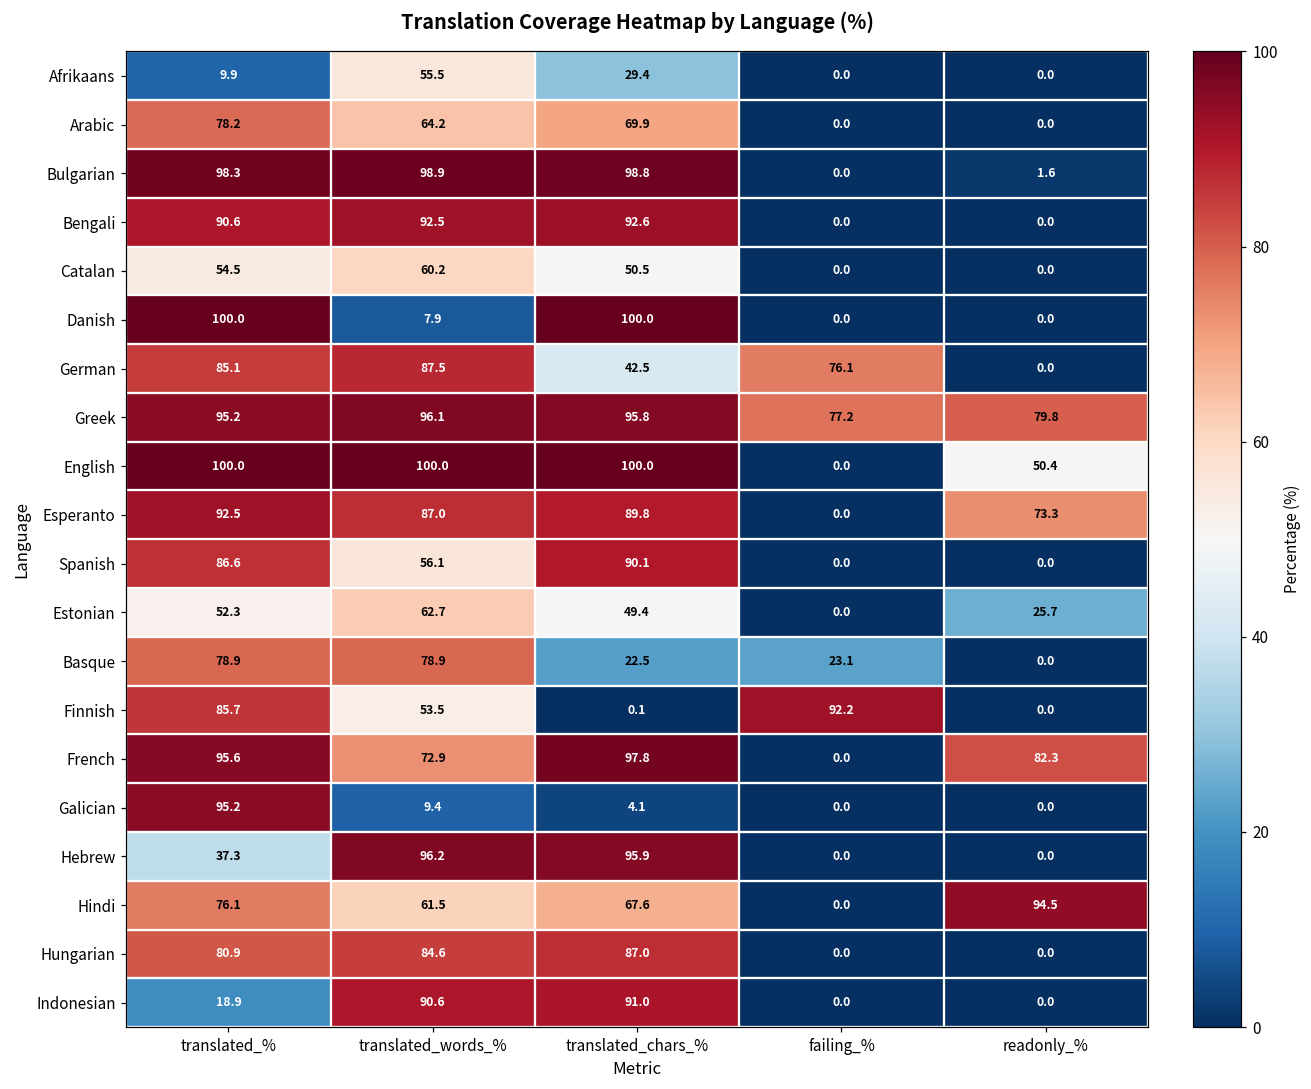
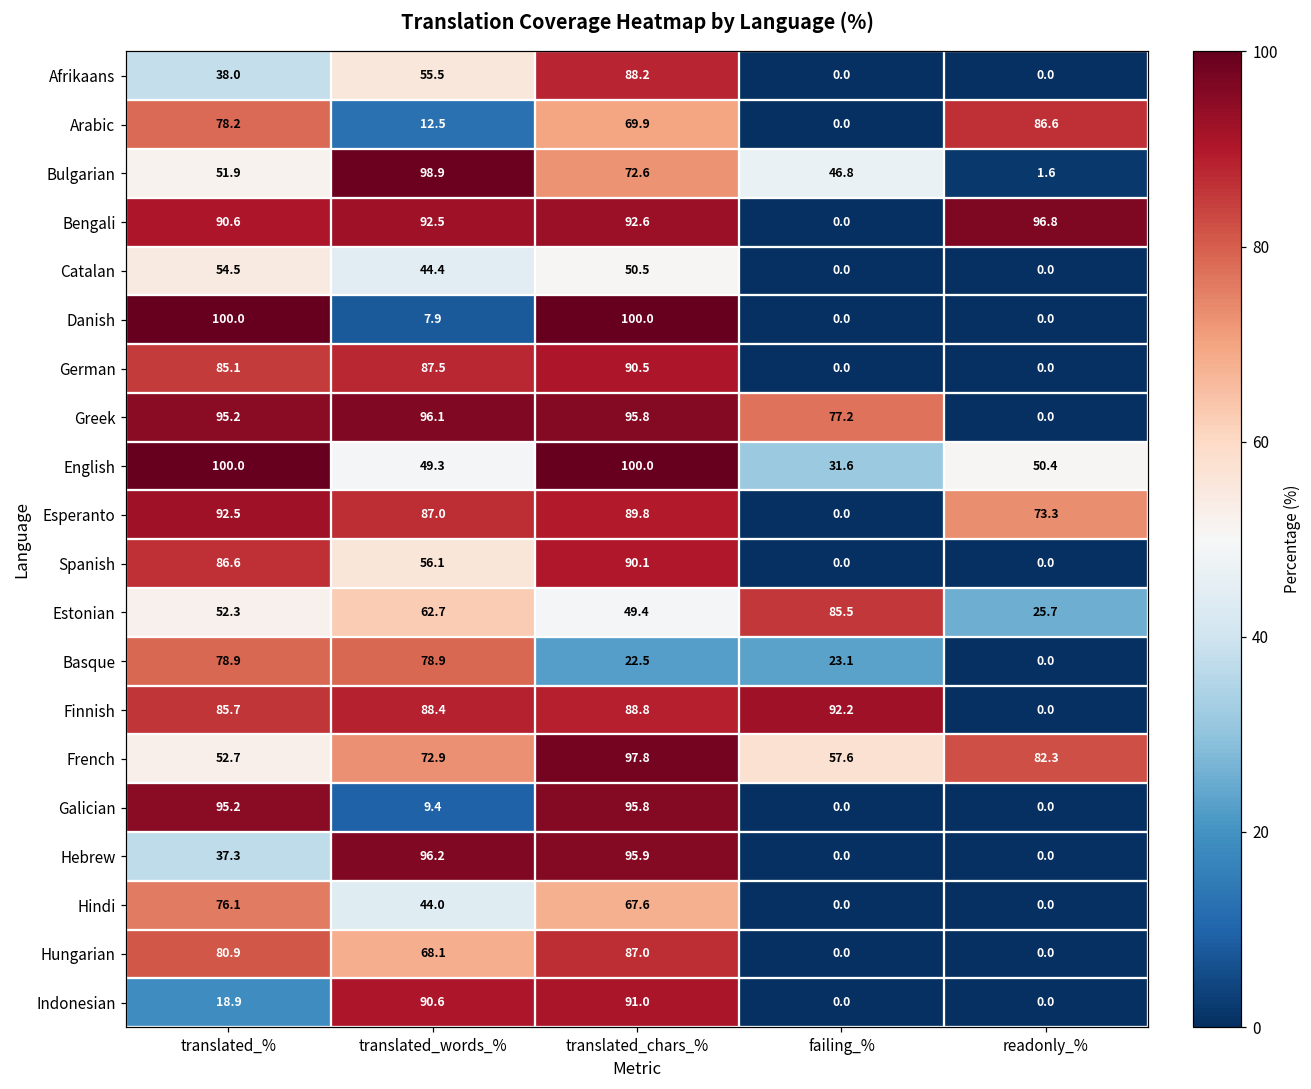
  {
    "Afrikaans": {
-     "translated_%": 9.9,
+     "translated_%": 38.0,
      "translated_words_%": 55.5,
-     "translated_chars_%": 29.4,
+     "translated_chars_%": 88.2,
      "failing_%": 0.0,
      "readonly_%": 0.0
    },
    "Arabic": {
      "translated_%": 78.2,
-     "translated_words_%": 64.2,
+     "translated_words_%": 12.5,
      "translated_chars_%": 69.9,
      "failing_%": 0.0,
-     "readonly_%": 0.0
+     "readonly_%": 86.6
    },
    "Bulgarian": {
-     "translated_%": 98.3,
+     "translated_%": 51.9,
      "translated_words_%": 98.9,
-     "translated_chars_%": 98.8,
-     "failing_%": 0.0,
+     "translated_chars_%": 72.6,
+     "failing_%": 46.8,
      "readonly_%": 1.6
    },
    "Bengali": {
      "translated_%": 90.6,
      "translated_words_%": 92.5,
      "translated_chars_%": 92.6,
      "failing_%": 0.0,
-     "readonly_%": 0.0
+     "readonly_%": 96.8
    },
    "Catalan": {
      "translated_%": 54.5,
-     "translated_words_%": 60.2,
+     "translated_words_%": 44.4,
      "translated_chars_%": 50.5,
      "failing_%": 0.0,
      "readonly_%": 0.0
    },
    "Danish": {
      "translated_%": 100.0,
      "translated_words_%": 7.9,
      "translated_chars_%": 100.0,
      "failing_%": 0.0,
      "readonly_%": 0.0
    },
    "German": {
      "translated_%": 85.1,
      "translated_words_%": 87.5,
-     "translated_chars_%": 42.5,
-     "failing_%": 76.1,
+     "translated_chars_%": 90.5,
+     "failing_%": 0.0,
      "readonly_%": 0.0
    },
    "Greek": {
      "translated_%": 95.2,
      "translated_words_%": 96.1,
      "translated_chars_%": 95.8,
      "failing_%": 77.2,
-     "readonly_%": 79.8
+     "readonly_%": 0.0
    },
    "English": {
      "translated_%": 100.0,
-     "translated_words_%": 100.0,
+     "translated_words_%": 49.3,
      "translated_chars_%": 100.0,
-     "failing_%": 0.0,
+     "failing_%": 31.6,
      "readonly_%": 50.4
    },
    "Esperanto": {
      "translated_%": 92.5,
      "translated_words_%": 87.0,
      "translated_chars_%": 89.8,
      "failing_%": 0.0,
      "readonly_%": 73.3
    },
    "Spanish": {
      "translated_%": 86.6,
      "translated_words_%": 56.1,
      "translated_chars_%": 90.1,
      "failing_%": 0.0,
      "readonly_%": 0.0
    },
    "Estonian": {
      "translated_%": 52.3,
      "translated_words_%": 62.7,
      "translated_chars_%": 49.4,
-     "failing_%": 0.0,
+     "failing_%": 85.5,
      "readonly_%": 25.7
    },
    "Basque": {
      "translated_%": 78.9,
      "translated_words_%": 78.9,
      "translated_chars_%": 22.5,
      "failing_%": 23.1,
      "readonly_%": 0.0
    },
    "Finnish": {
      "translated_%": 85.7,
-     "translated_words_%": 53.5,
-     "translated_chars_%": 0.1,
+     "translated_words_%": 88.4,
+     "translated_chars_%": 88.8,
      "failing_%": 92.2,
      "readonly_%": 0.0
    },
    "French": {
-     "translated_%": 95.6,
+     "translated_%": 52.7,
      "translated_words_%": 72.9,
      "translated_chars_%": 97.8,
-     "failing_%": 0.0,
+     "failing_%": 57.6,
      "readonly_%": 82.3
    },
    "Galician": {
      "translated_%": 95.2,
      "translated_words_%": 9.4,
-     "translated_chars_%": 4.1,
+     "translated_chars_%": 95.8,
      "failing_%": 0.0,
      "readonly_%": 0.0
    },
    "Hebrew": {
      "translated_%": 37.3,
      "translated_words_%": 96.2,
      "translated_chars_%": 95.9,
      "failing_%": 0.0,
      "readonly_%": 0.0
    },
    "Hindi": {
      "translated_%": 76.1,
-     "translated_words_%": 61.5,
+     "translated_words_%": 44.0,
      "translated_chars_%": 67.6,
      "failing_%": 0.0,
-     "readonly_%": 94.5
+     "readonly_%": 0.0
    },
    "Hungarian": {
      "translated_%": 80.9,
-     "translated_words_%": 84.6,
+     "translated_words_%": 68.1,
      "translated_chars_%": 87.0,
      "failing_%": 0.0,
      "readonly_%": 0.0
    },
    "Indonesian": {
      "translated_%": 18.9,
      "translated_words_%": 90.6,
      "translated_chars_%": 91.0,
      "failing_%": 0.0,
      "readonly_%": 0.0
    }
  }
